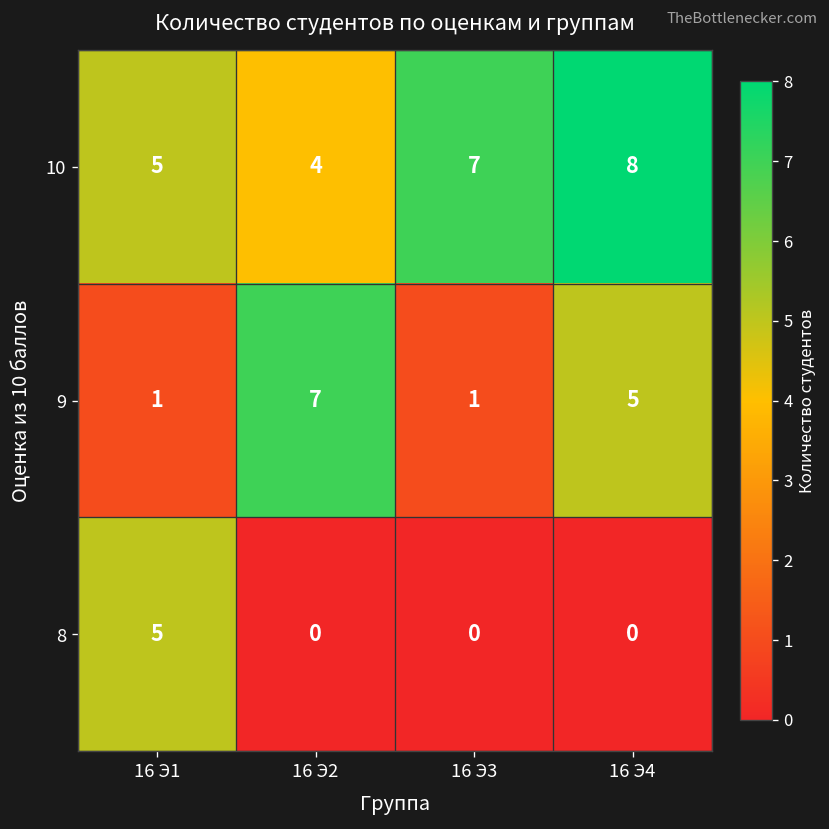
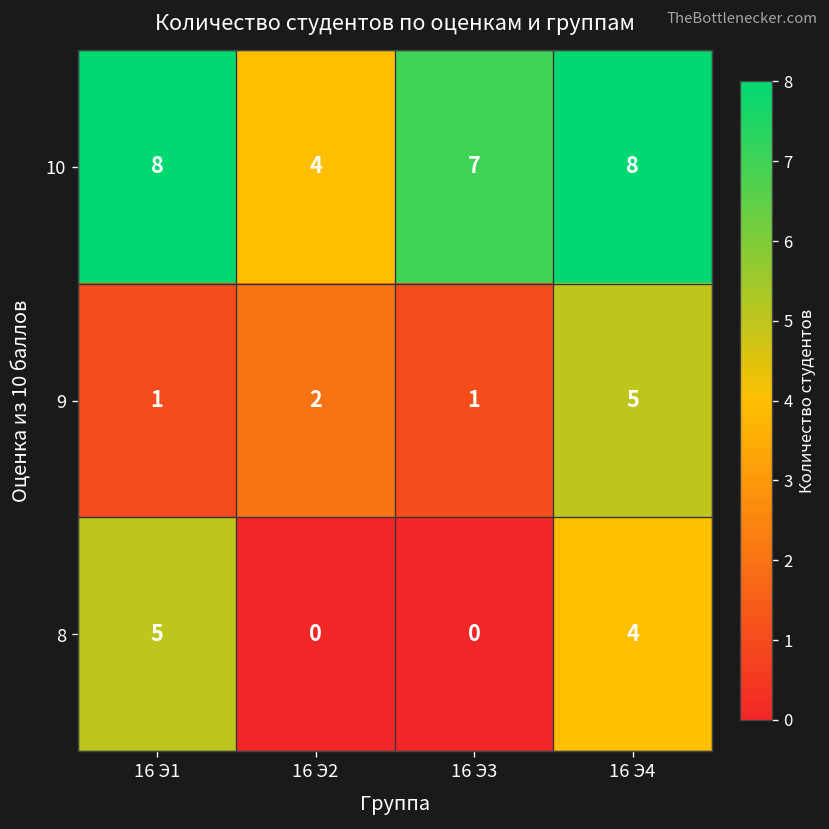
  {
    "10": {
-     "16 Э1": 5,
+     "16 Э1": 8,
      "16 Э2": 4,
      "16 Э3": 7,
      "16 Э4": 8
    },
    "9": {
      "16 Э1": 1,
-     "16 Э2": 7,
+     "16 Э2": 2,
      "16 Э3": 1,
      "16 Э4": 5
    },
    "8": {
      "16 Э1": 5,
      "16 Э2": 0,
      "16 Э3": 0,
-     "16 Э4": 0
+     "16 Э4": 4
    }
  }
